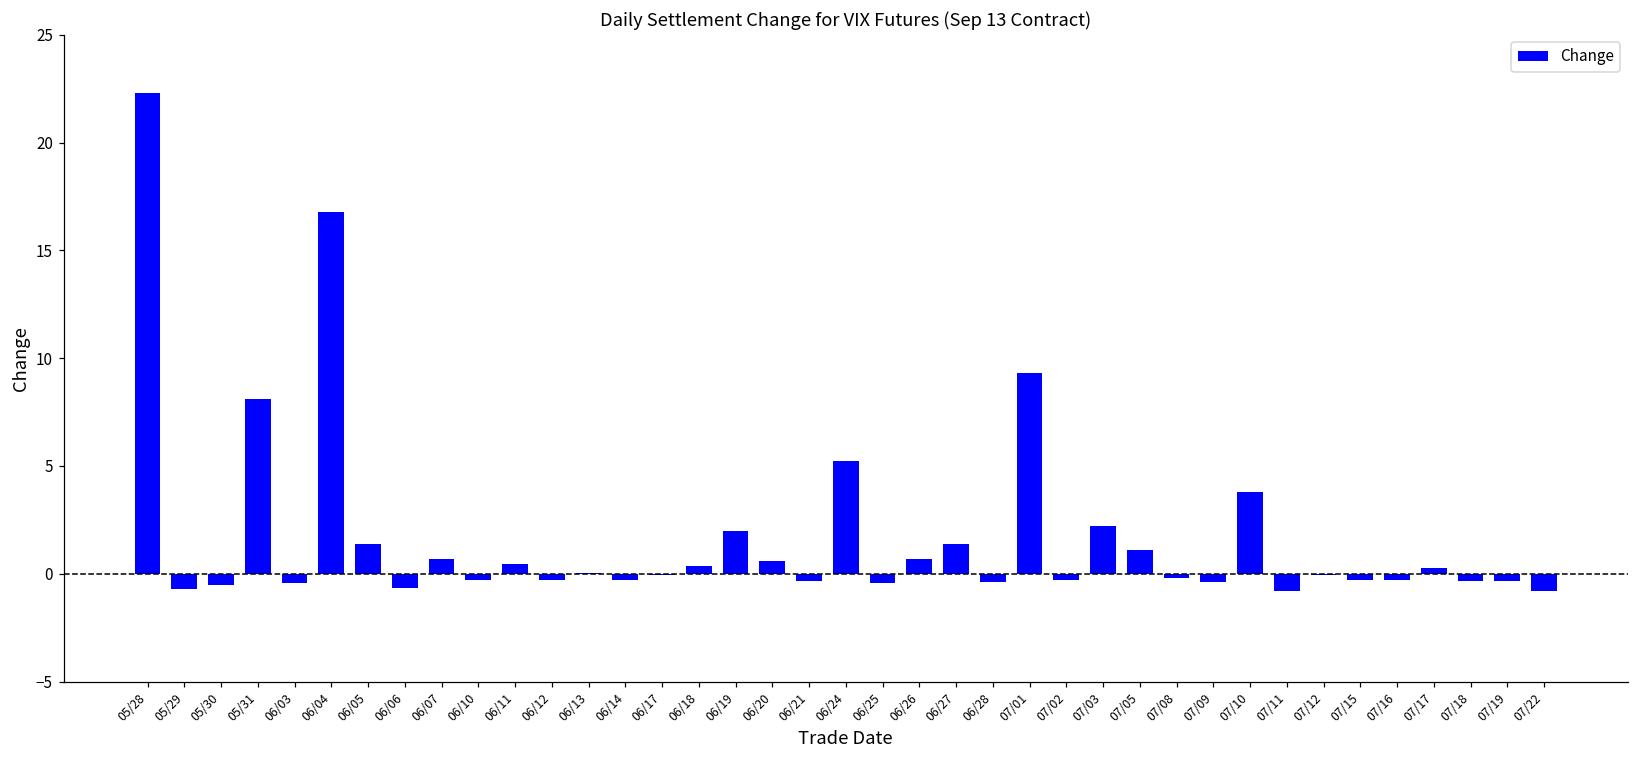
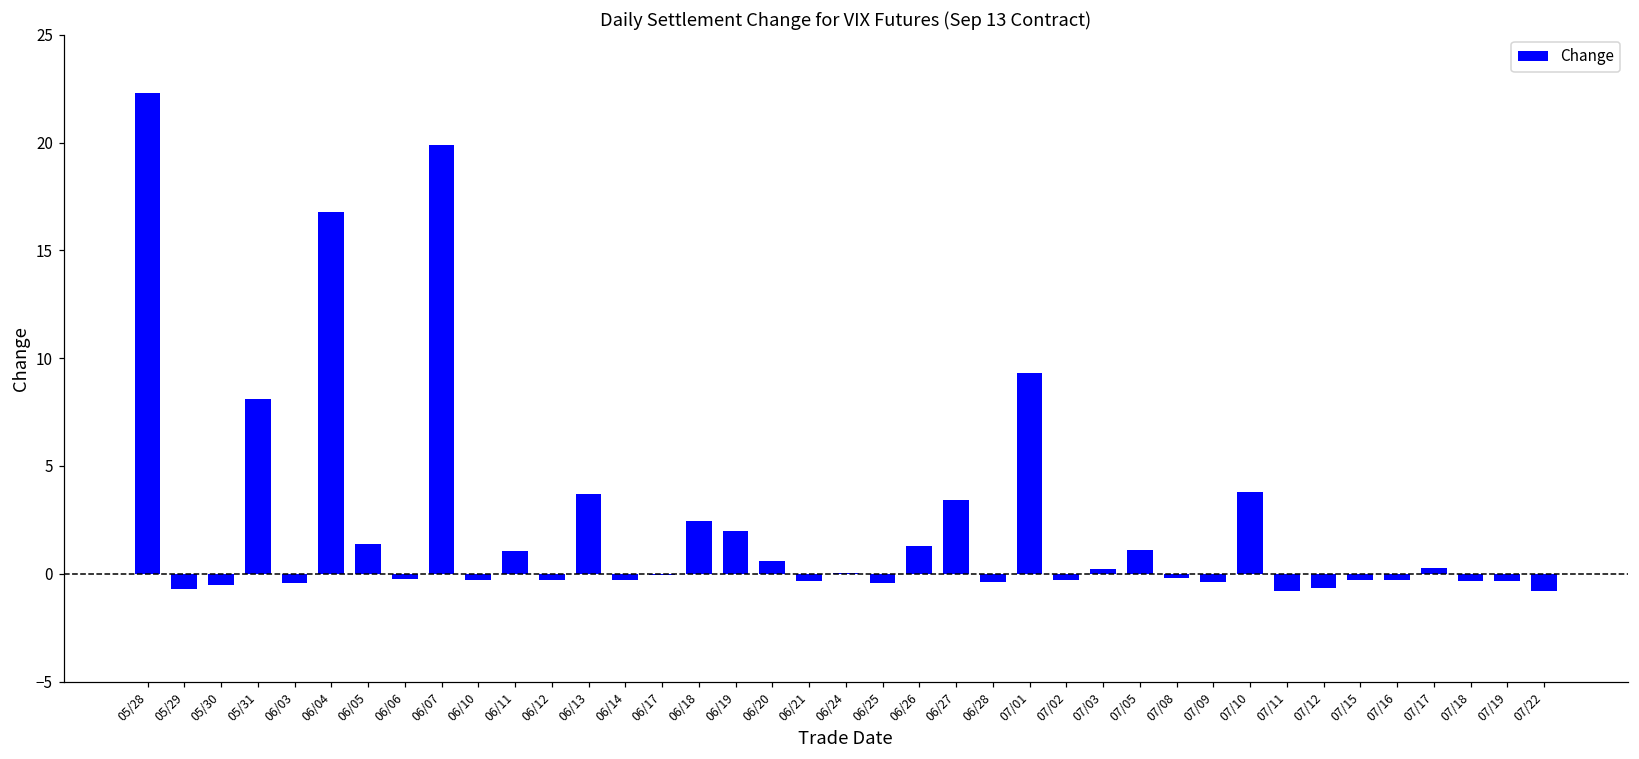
  {
    "05/28": 22.3,
    "05/29": -0.7,
    "05/30": -0.5,
    "05/31": 8.1,
    "06/03": -0.5,
    "06/04": 16.8,
    "06/05": 1.4,
-   "06/06": -0.7,
-   "06/07": 0.7,
+   "06/06": -0.3,
+   "06/07": 19.9,
    "06/10": -0.3,
-   "06/11": 0.5,
+   "06/11": 1.1,
    "06/12": -0.3,
-   "06/13": 0.1,
+   "06/13": 3.7,
    "06/14": -0.3,
-   "06/18": 0.4,
+   "06/18": 2.4,
    "06/19": 2.0,
    "06/20": 0.6,
    "06/21": -0.4,
-   "06/24": 5.2,
+   "06/24": 0.1,
    "06/25": -0.5,
-   "06/26": 0.7,
-   "06/27": 1.4,
+   "06/26": 1.3,
+   "06/27": 3.4,
    "06/28": -0.4,
    "07/01": 9.3,
    "07/02": -0.3,
-   "07/03": 2.2,
+   "07/03": 0.2,
    "07/05": 1.1,
    "07/08": -0.2,
    "07/09": -0.4,
    "07/10": 3.8,
    "07/11": -0.8,
-   "07/12": -0.1,
+   "07/12": -0.7,
    "07/15": -0.3,
    "07/16": -0.3,
    "07/17": 0.3,
    "07/18": -0.4,
    "07/19": -0.4,
    "07/22": -0.8
  }
